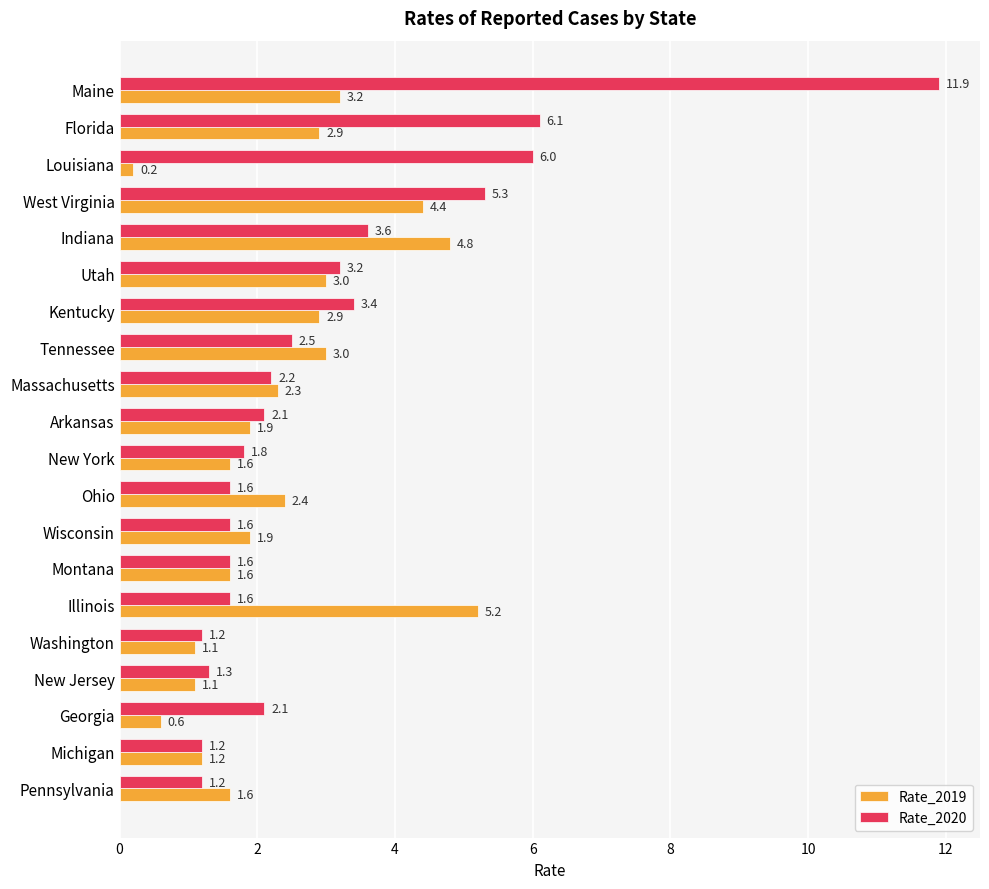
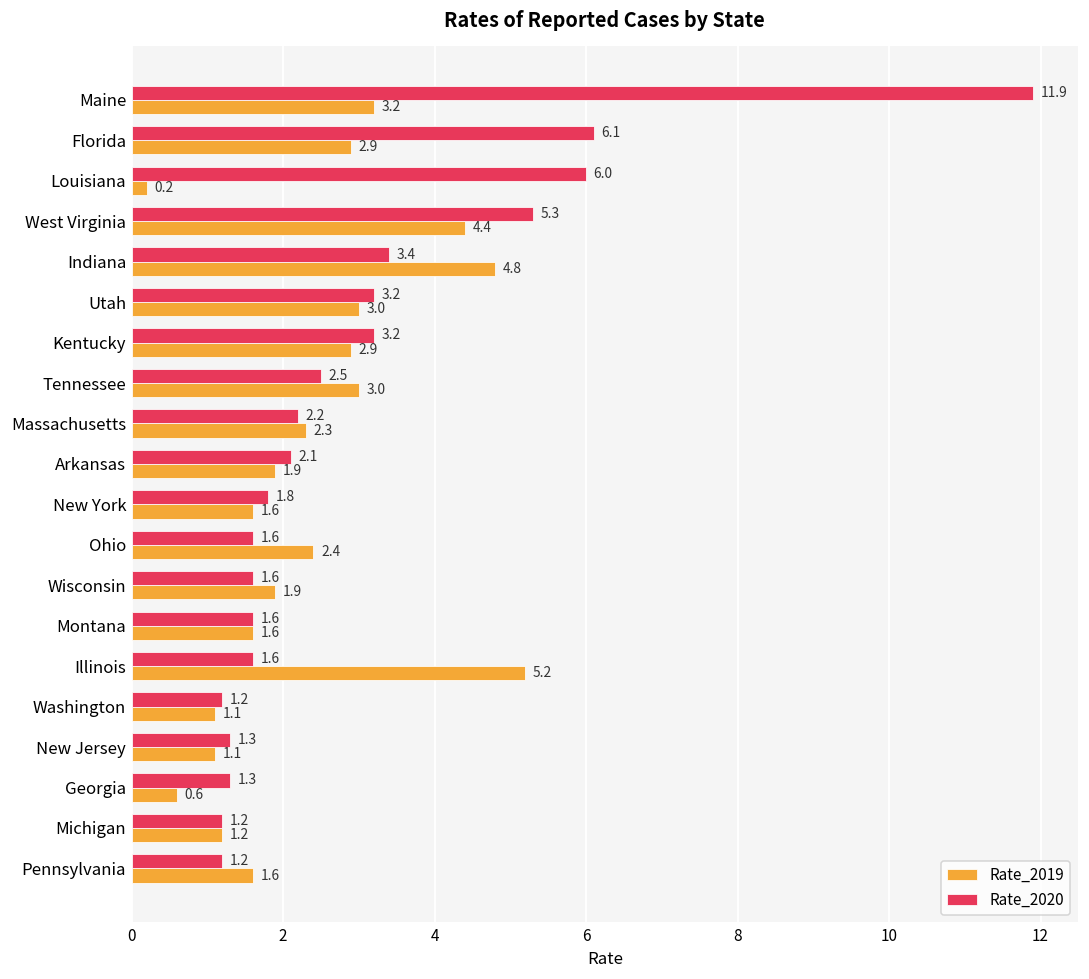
  {
    "Rate_2019": {
      "Maine": 3.2,
      "Florida": 2.9,
      "Louisiana": 0.2,
      "West Virginia": 4.4,
      "Indiana": 4.8,
      "Utah": 3.0,
      "Kentucky": 2.9,
      "Tennessee": 3.0,
      "Massachusetts": 2.3,
      "Arkansas": 1.9,
      "New York": 1.6,
      "Ohio": 2.4,
      "Wisconsin": 1.9,
      "Montana": 1.6,
      "Illinois": 5.2,
      "Washington": 1.1,
      "New Jersey": 1.1,
      "Georgia": 0.6,
      "Michigan": 1.2,
      "Pennsylvania": 1.6
    },
    "Rate_2020": {
      "Maine": 11.9,
      "Florida": 6.1,
      "Louisiana": 6.0,
      "West Virginia": 5.3,
-     "Indiana": 3.6,
+     "Indiana": 3.4,
      "Utah": 3.2,
-     "Kentucky": 3.4,
+     "Kentucky": 3.2,
      "Tennessee": 2.5,
      "Massachusetts": 2.2,
      "Arkansas": 2.1,
      "New York": 1.8,
      "Ohio": 1.6,
      "Wisconsin": 1.6,
      "Montana": 1.6,
      "Illinois": 1.6,
      "Washington": 1.2,
      "New Jersey": 1.3,
-     "Georgia": 2.1,
+     "Georgia": 1.3,
      "Michigan": 1.2,
      "Pennsylvania": 1.2
    }
  }
